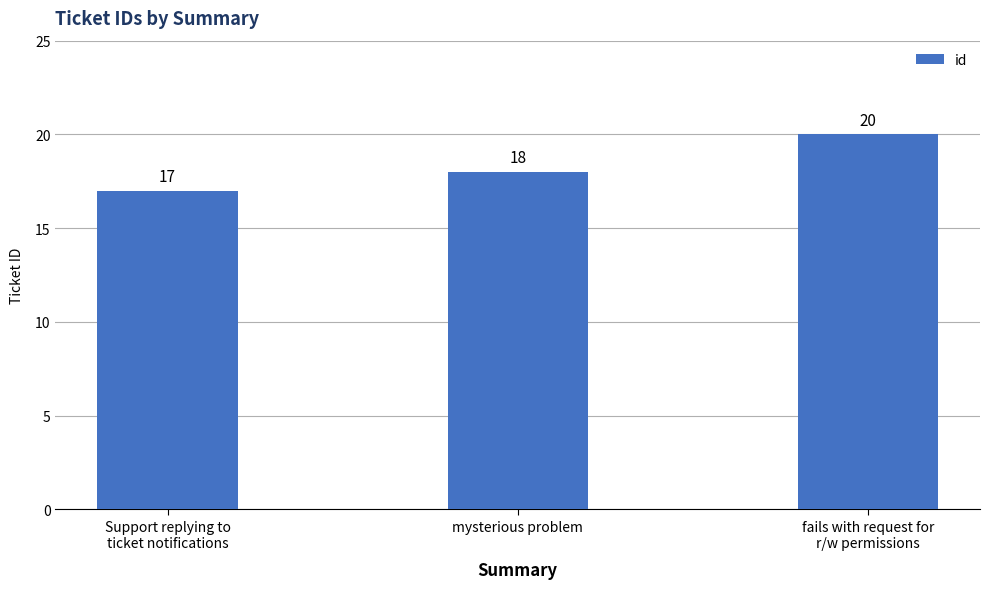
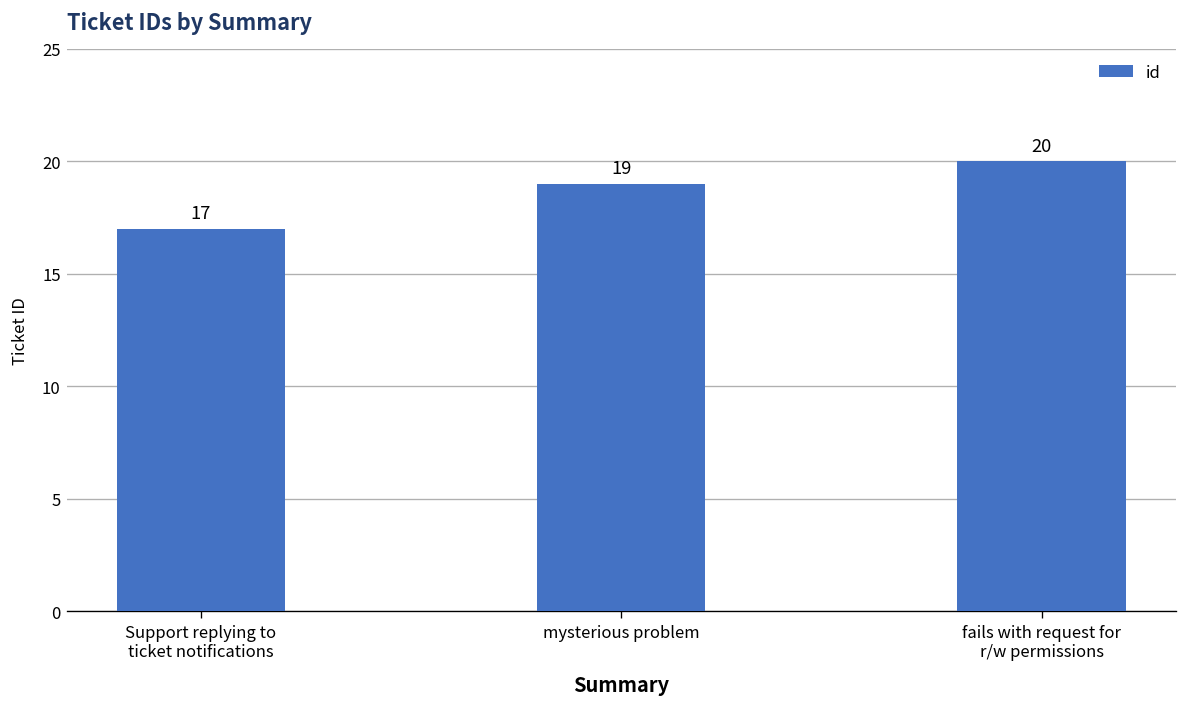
  {
    "Support replying to ticket notifications": 17,
-   "mysterious problem": 18,
+   "mysterious problem": 19,
    "fails with request for r/w permissions": 20
  }
